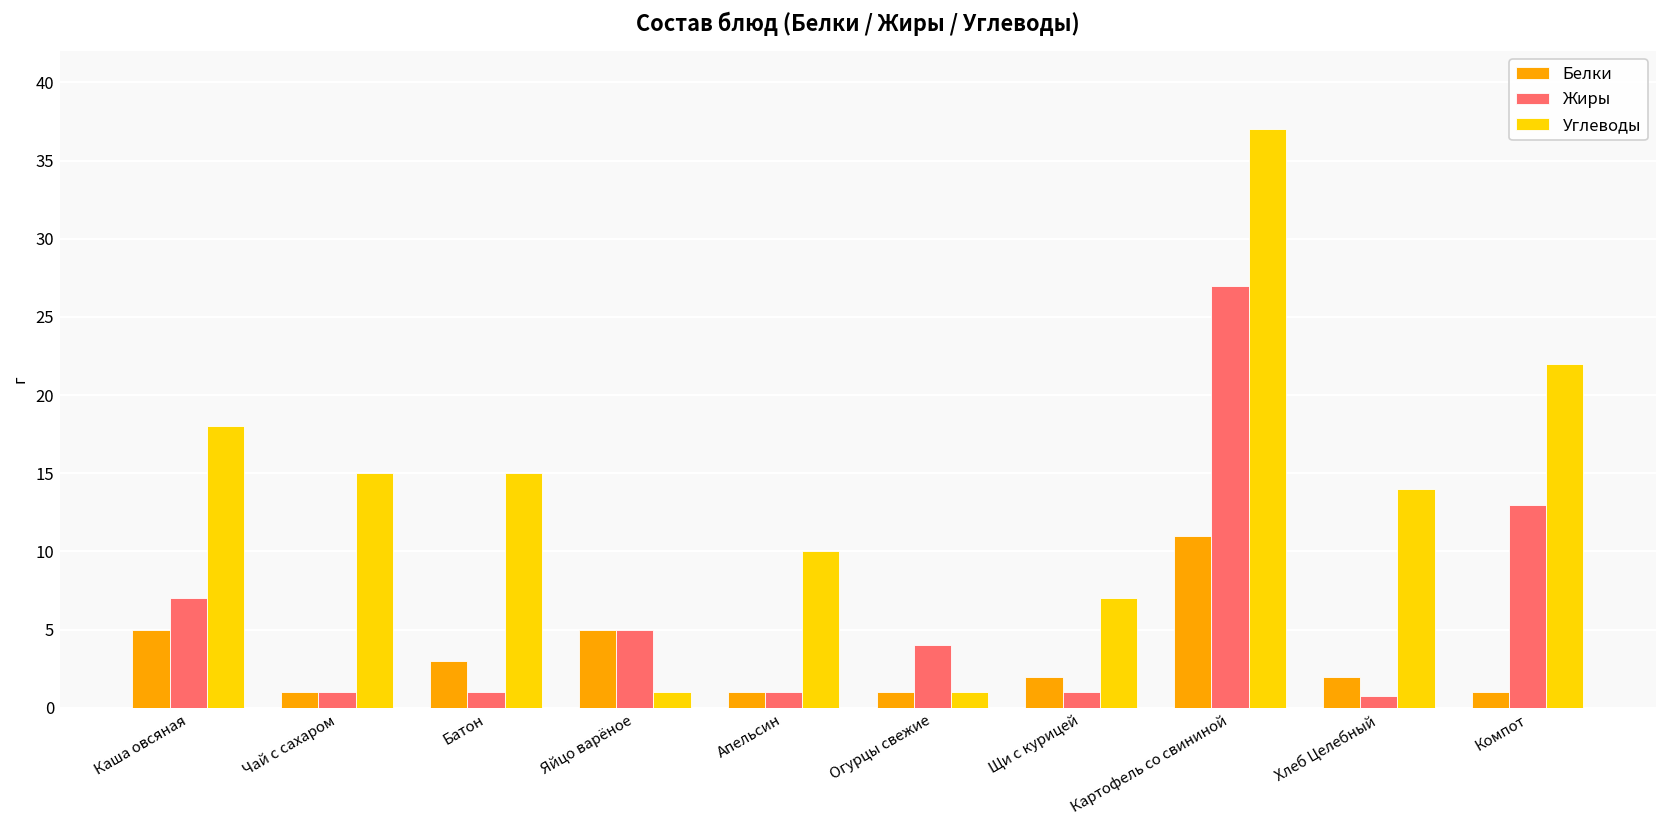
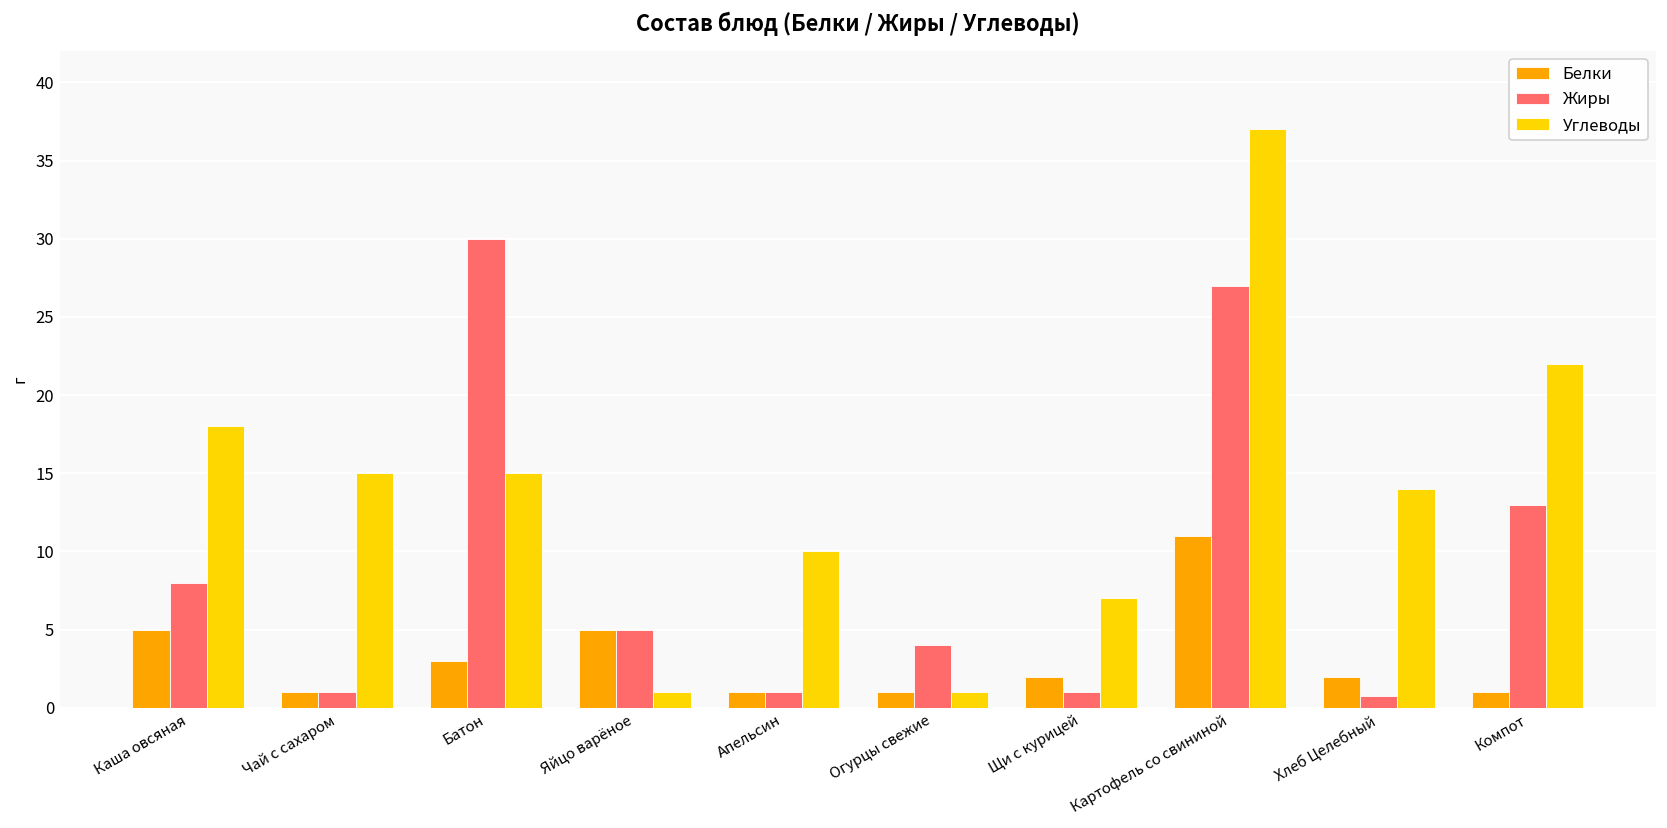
  {
    "Жиры": {
-     "Каша овсяная": 7,
+     "Каша овсяная": 8,
      "Чай с сахаром": 1,
-     "Батон": 1,
+     "Батон": 30,
      "Яйцо варёное": 5,
      "Апельсин": 1,
      "Огурцы свежие": 4,
      "Щи с курицей": 1,
      "Картофель со свининой": 27,
      "Хлеб Целебный": 0.8,
      "Компот": 13
    }
  }
